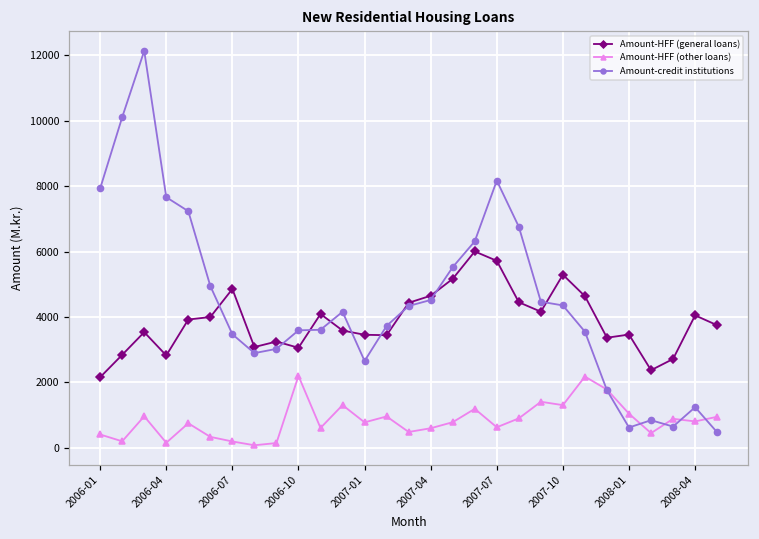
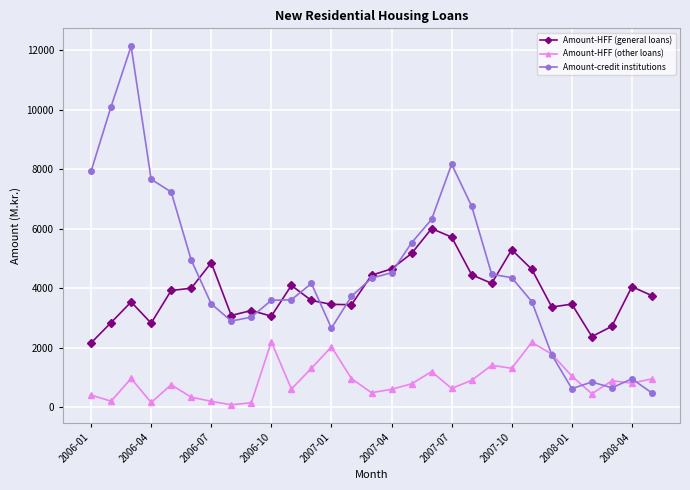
  {
    "Amount-HFF (general loans)": {
      "2006-01": 2200,
      "2006-04": 2800,
      "2006-07": 4900,
      "2006-10": 3100,
      "2007-01": 3500,
      "2007-04": 4700,
      "2007-07": 5700,
      "2007-10": 5300,
      "2008-01": 3500,
      "2008-04": 4100
    },
    "Amount-HFF (other loans)": {
      "2006-01": 400,
      "2006-04": 200,
      "2006-07": 200,
      "2006-10": 2200,
-     "2007-01": 800,
+     "2007-01": 2000,
      "2007-04": 600,
      "2007-07": 600,
      "2007-10": 1300,
      "2008-01": 1000,
      "2008-04": 800
    },
    "Amount-credit institutions": {
      "2006-01": 7900,
      "2006-04": 7700,
      "2006-07": 3500,
      "2006-10": 3600,
      "2007-01": 2700,
      "2007-04": 4500,
      "2007-07": 8200,
      "2007-10": 4400,
      "2008-01": 600,
-     "2008-04": 1200
+     "2008-04": 1000
    }
  }
